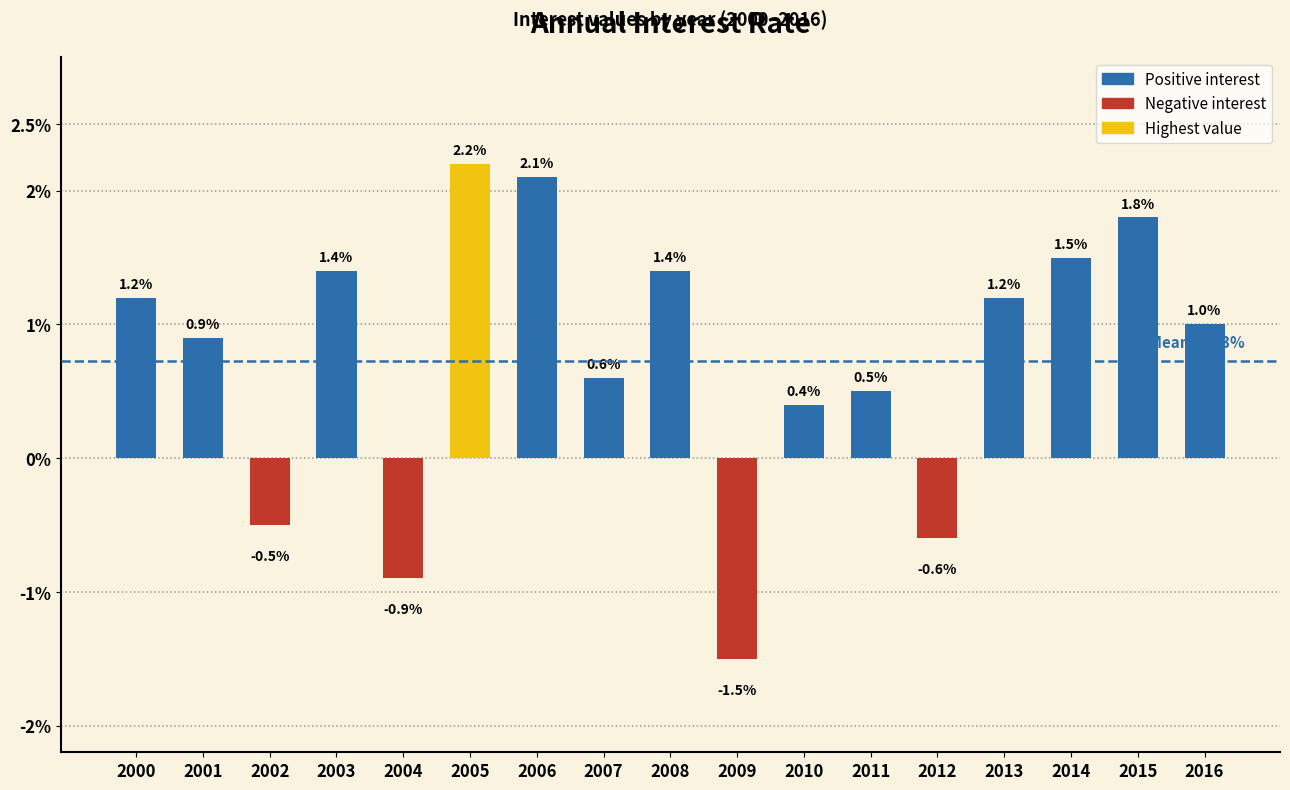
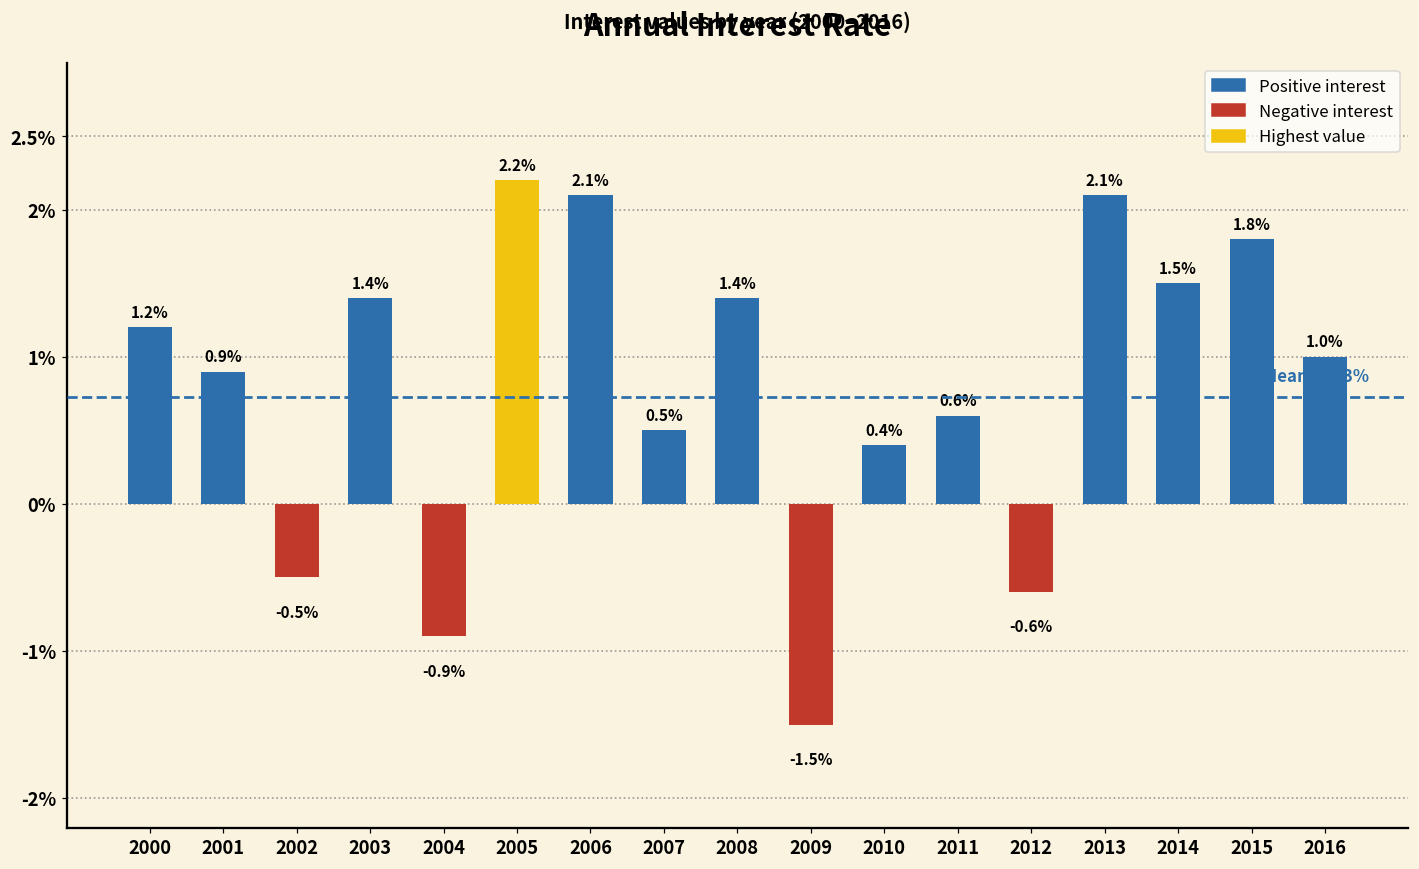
  {
    "2000": "1.2%",
    "2001": "0.9%",
    "2002": "-0.5%",
    "2003": "1.4%",
    "2004": "-0.9%",
    "2005": "2.2%",
    "2006": "2.1%",
-   "2007": "0.6%",
+   "2007": "0.5%",
    "2008": "1.4%",
    "2009": "-1.5%",
    "2010": "0.4%",
-   "2011": "0.5%",
+   "2011": "0.6%",
    "2012": "-0.6%",
-   "2013": "1.2%",
+   "2013": "2.1%",
    "2014": "1.5%",
    "2015": "1.8%",
    "2016": "1.0%"
  }
